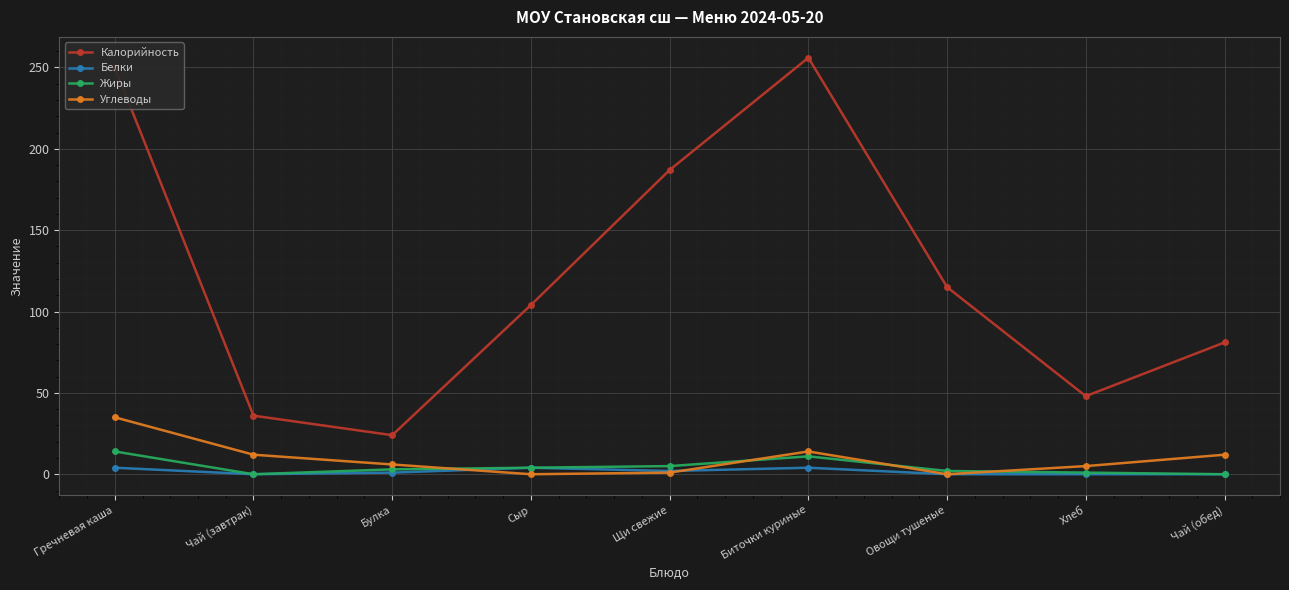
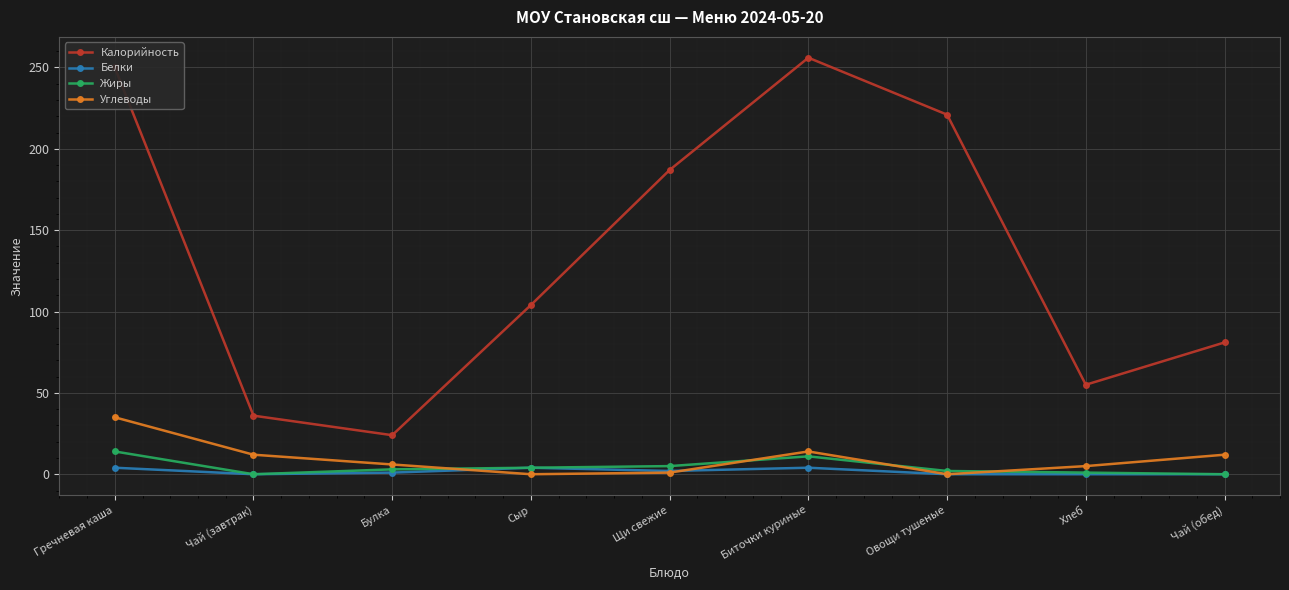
  {
    "Калорийность": {
      "Чай (завтрак)": 36,
      "Булка": 24,
      "Сыр": 104,
      "Щи свежие": 187,
      "Биточки куриные": 256,
-     "Овощи тушеные": 115,
-     "Хлеб": 48,
+     "Овощи тушеные": 221,
+     "Хлеб": 55,
      "Чай (обед)": 81
    },
    "Белки": {
      "Гречневая каша": 4,
      "Булка": 1,
      "Биточки куриные": 4
    },
    "Жиры": {
      "Гречневая каша": 14,
      "Булка": 3,
      "Щи свежие": 5,
      "Биточки куриные": 11,
      "Овощи тушеные": 2
    },
    "Углеводы": {
      "Гречневая каша": 35,
      "Чай (завтрак)": 12,
      "Булка": 6,
      "Сыр": 0,
      "Биточки куриные": 14,
      "Хлеб": 5,
      "Чай (обед)": 12
    }
  }
